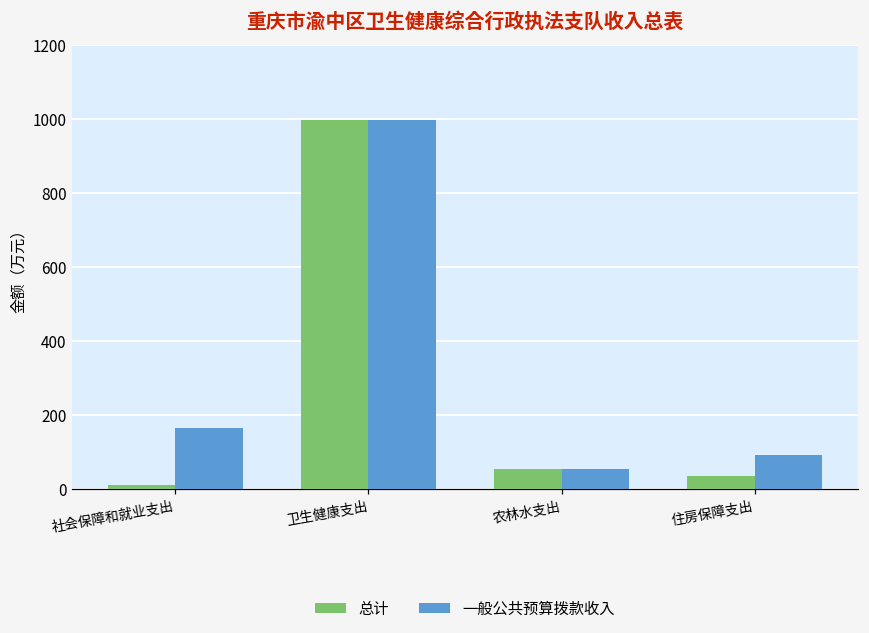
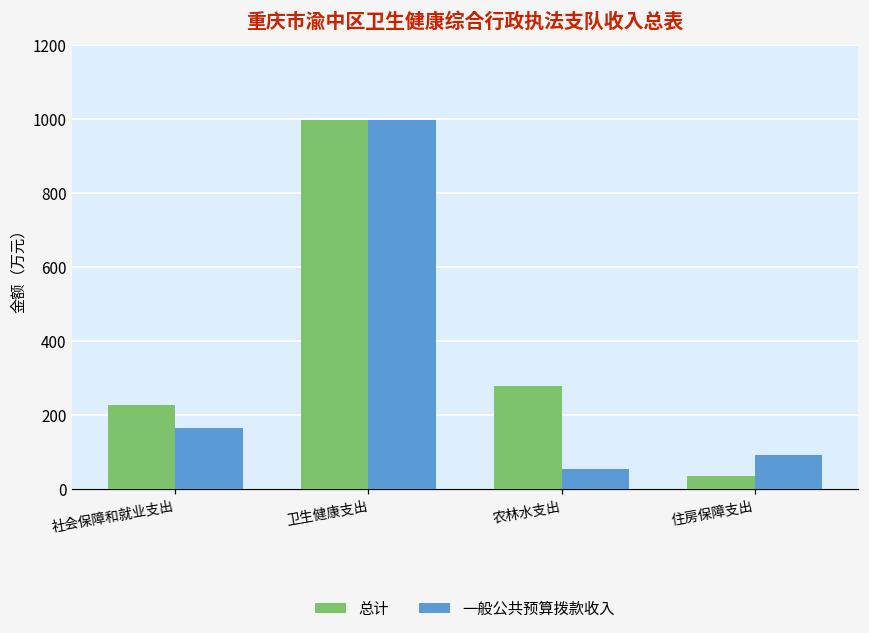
  {
    "总计": {
-     "社会保障和就业支出": 10,
+     "社会保障和就业支出": 230,
      "卫生健康支出": 1000,
-     "农林水支出": 50,
+     "农林水支出": 280,
      "住房保障支出": 40
    },
    "一般公共预算拨款收入": {
      "社会保障和就业支出": 170,
      "卫生健康支出": 1000,
      "农林水支出": 50,
      "住房保障支出": 90
    }
  }
